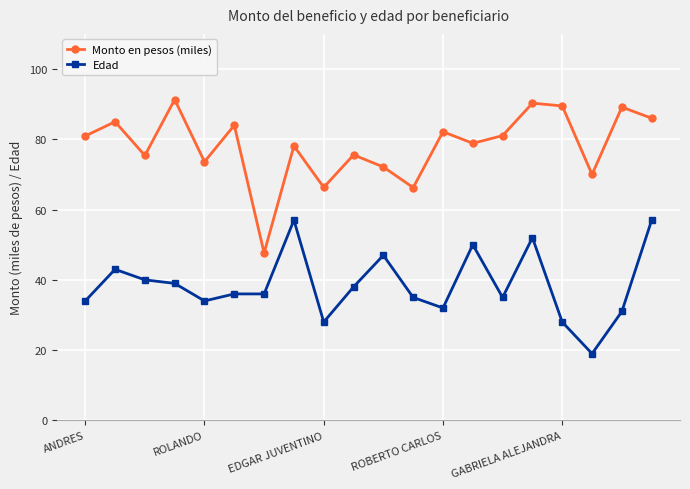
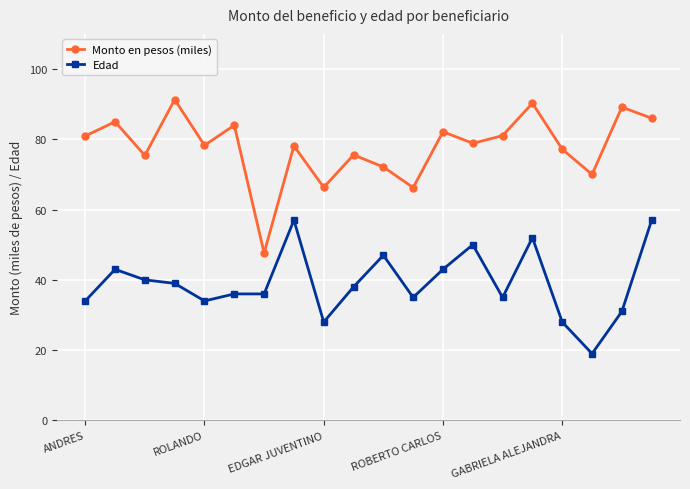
  {
    "Monto en pesos (miles)": {
      "ANDRES": 81,
-     "ROLANDO": 74,
+     "ROLANDO": 78,
      "EDGAR JUVENTINO": 66,
      "ROBERTO CARLOS": 82,
-     "GABRIELA ALEJANDRA": 90
+     "GABRIELA ALEJANDRA": 77
    },
    "Edad": {
      "ANDRES": 34,
      "ROLANDO": 34,
      "EDGAR JUVENTINO": 28,
-     "ROBERTO CARLOS": 32,
+     "ROBERTO CARLOS": 43,
      "GABRIELA ALEJANDRA": 28
    }
  }
